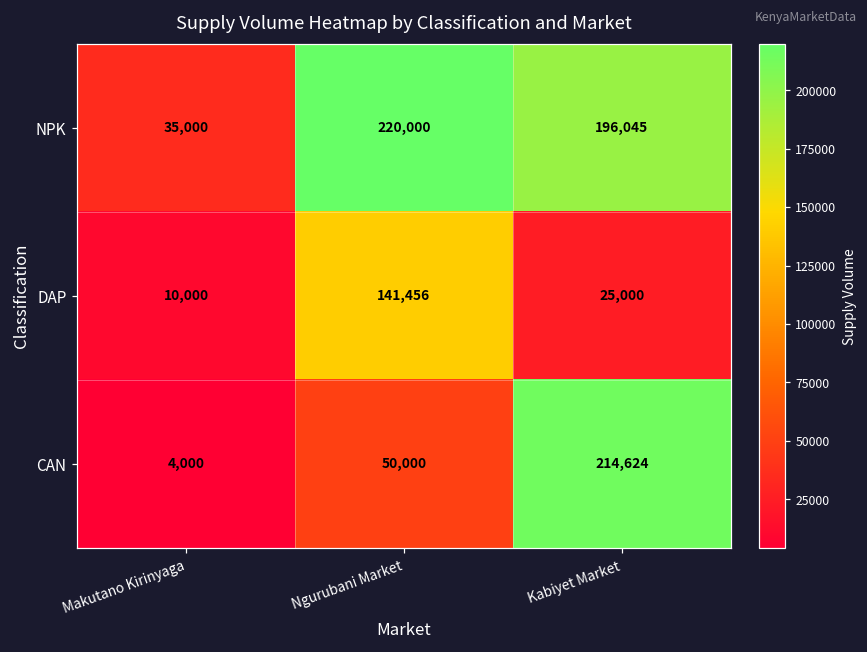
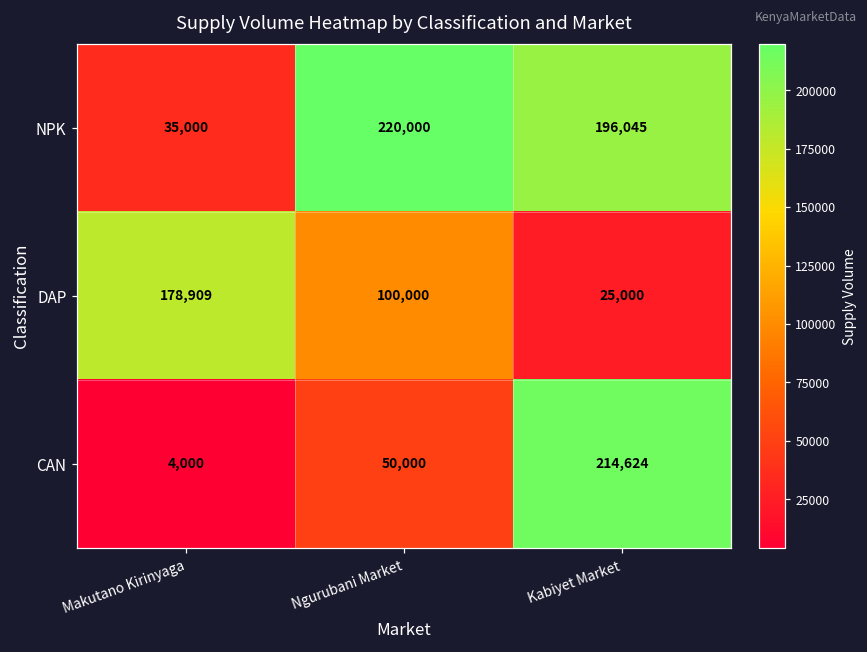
  {
    "NPK": {
      "Makutano Kirinyaga": "35,000",
      "Ngurubani Market": "220,000",
      "Kabiyet Market": "196,045"
    },
    "DAP": {
-     "Makutano Kirinyaga": "10,000",
-     "Ngurubani Market": "141,456",
+     "Makutano Kirinyaga": "178,909",
+     "Ngurubani Market": "100,000",
      "Kabiyet Market": "25,000"
    },
    "CAN": {
      "Makutano Kirinyaga": "4,000",
      "Ngurubani Market": "50,000",
      "Kabiyet Market": "214,624"
    }
  }
